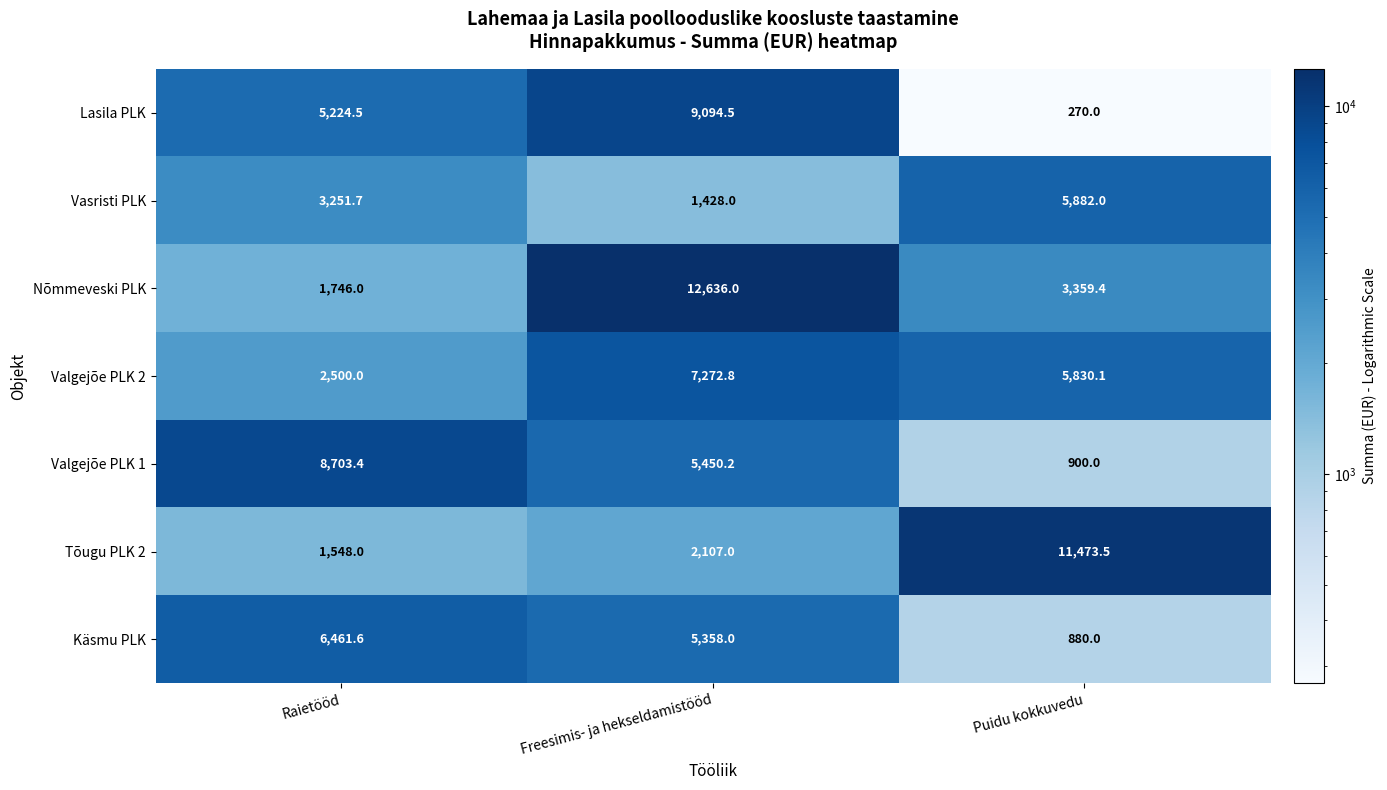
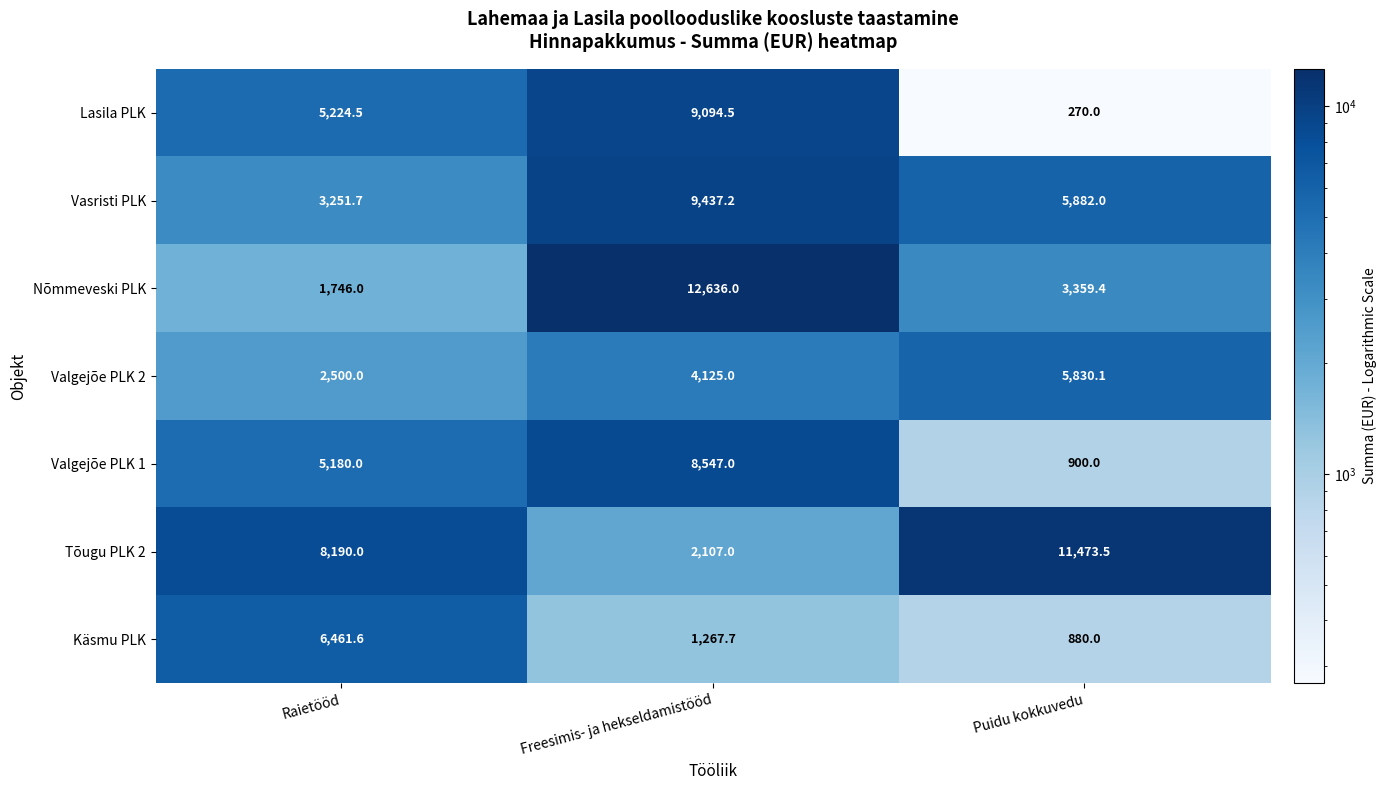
  {
    "Lasila PLK": {
      "Raietööd": "5,224.5",
      "Freesimis- ja hekseldamistööd": "9,094.5",
      "Puidu kokkuvedu": "270.0"
    },
    "Vasristi PLK": {
      "Raietööd": "3,251.7",
-     "Freesimis- ja hekseldamistööd": "1,428.0",
+     "Freesimis- ja hekseldamistööd": "9,437.2",
      "Puidu kokkuvedu": "5,882.0"
    },
    "Nõmmeveski PLK": {
      "Raietööd": "1,746.0",
      "Freesimis- ja hekseldamistööd": "12,636.0",
      "Puidu kokkuvedu": "3,359.4"
    },
    "Valgejõe PLK 2": {
      "Raietööd": "2,500.0",
-     "Freesimis- ja hekseldamistööd": "7,272.8",
+     "Freesimis- ja hekseldamistööd": "4,125.0",
      "Puidu kokkuvedu": "5,830.1"
    },
    "Valgejõe PLK 1": {
-     "Raietööd": "8,703.4",
-     "Freesimis- ja hekseldamistööd": "5,450.2",
+     "Raietööd": "5,180.0",
+     "Freesimis- ja hekseldamistööd": "8,547.0",
      "Puidu kokkuvedu": "900.0"
    },
    "Tõugu PLK 2": {
-     "Raietööd": "1,548.0",
+     "Raietööd": "8,190.0",
      "Freesimis- ja hekseldamistööd": "2,107.0",
      "Puidu kokkuvedu": "11,473.5"
    },
    "Käsmu PLK": {
      "Raietööd": "6,461.6",
-     "Freesimis- ja hekseldamistööd": "5,358.0",
+     "Freesimis- ja hekseldamistööd": "1,267.7",
      "Puidu kokkuvedu": "880.0"
    }
  }
